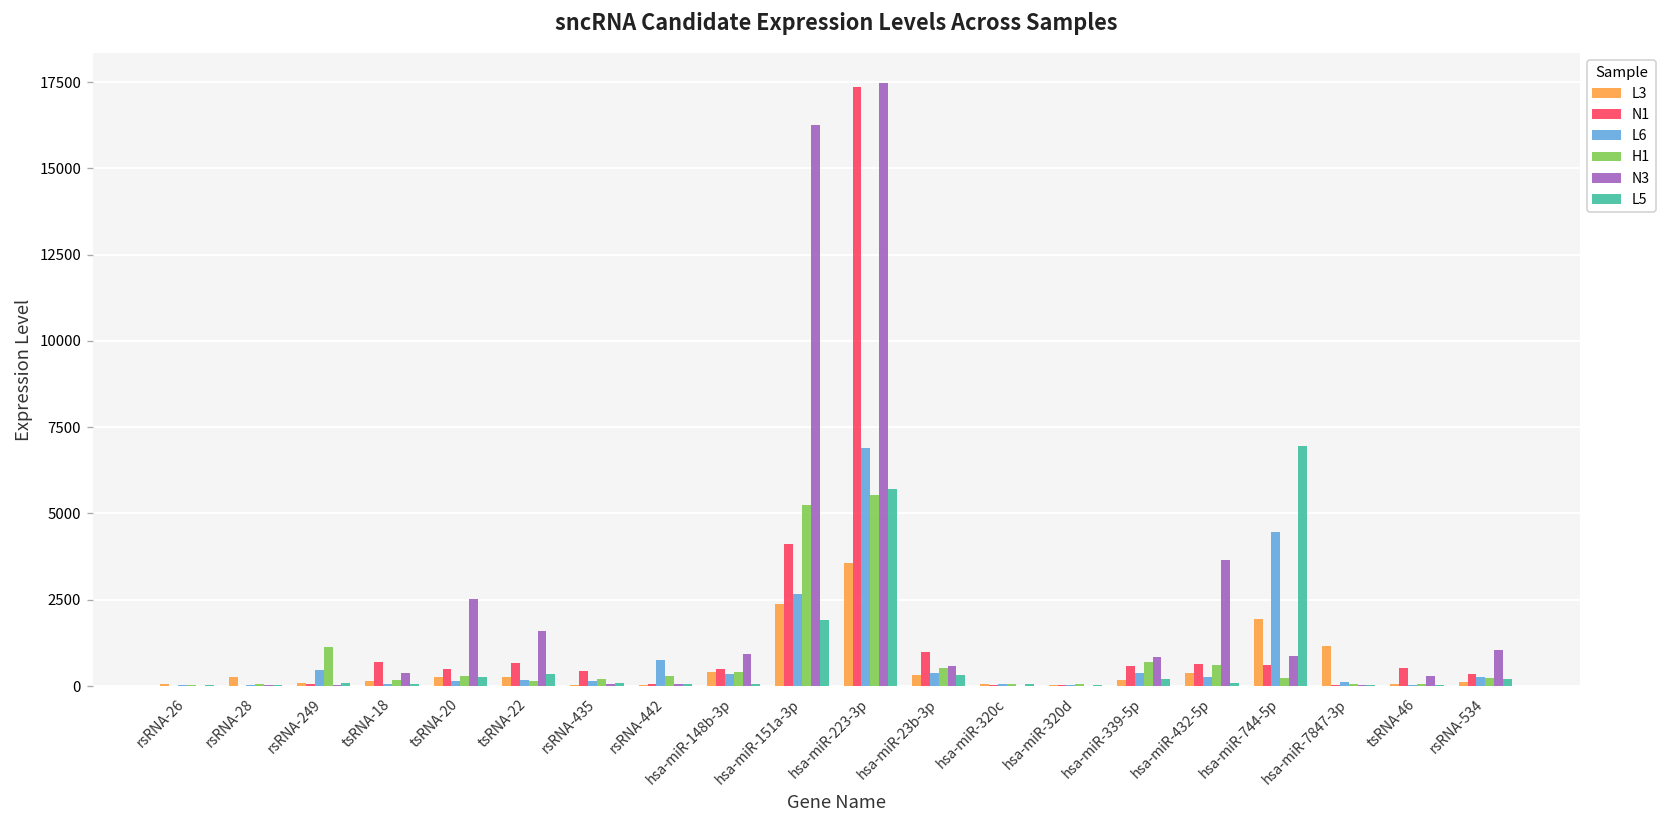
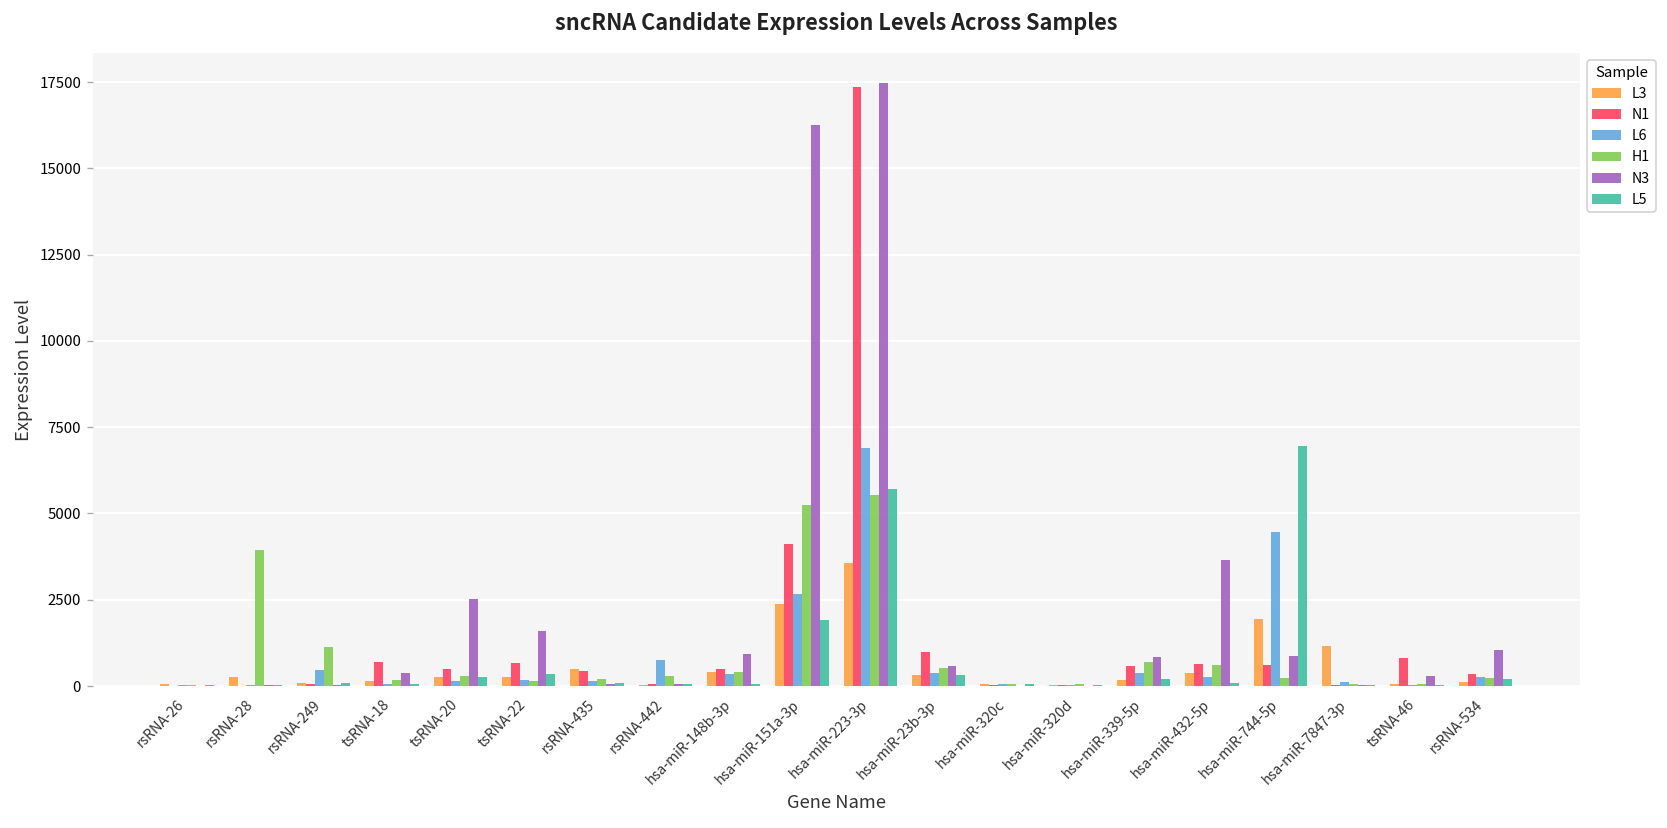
  {
    "L3": {
      "rsRNA-28": 200,
      "rsRNA-249": 100,
      "tsRNA-18": 100,
      "tsRNA-20": 300,
      "tsRNA-22": 300,
-     "rsRNA-435": 0,
+     "rsRNA-435": 500,
      "hsa-miR-148b-3p": 400,
      "hsa-miR-151a-3p": 2400,
      "hsa-miR-223-3p": 3600,
      "hsa-miR-23b-3p": 300,
      "hsa-miR-339-5p": 200,
      "hsa-miR-432-5p": 400,
      "hsa-miR-744-5p": 1900,
      "hsa-miR-7847-3p": 1200,
      "rsRNA-534": 100
    },
    "N1": {
      "tsRNA-18": 700,
      "tsRNA-20": 500,
      "tsRNA-22": 700,
      "rsRNA-435": 400,
      "hsa-miR-148b-3p": 500,
      "hsa-miR-151a-3p": 4100,
      "hsa-miR-223-3p": 17400,
      "hsa-miR-23b-3p": 1000,
      "hsa-miR-339-5p": 600,
      "hsa-miR-432-5p": 600,
      "hsa-miR-744-5p": 600,
-     "tsRNA-46": 500,
+     "tsRNA-46": 800,
      "rsRNA-534": 300
    },
    "L6": {
      "rsRNA-249": 500,
      "tsRNA-20": 200,
      "tsRNA-22": 200,
      "rsRNA-435": 100,
      "rsRNA-442": 700,
      "hsa-miR-148b-3p": 300,
      "hsa-miR-151a-3p": 2700,
      "hsa-miR-223-3p": 6900,
      "hsa-miR-23b-3p": 400,
      "hsa-miR-339-5p": 400,
      "hsa-miR-432-5p": 300,
      "hsa-miR-744-5p": 4500,
      "hsa-miR-7847-3p": 100,
      "rsRNA-534": 300
    },
    "H1": {
-     "rsRNA-28": 100,
+     "rsRNA-28": 3900,
      "rsRNA-249": 1100,
      "tsRNA-18": 200,
      "tsRNA-20": 300,
      "tsRNA-22": 100,
      "rsRNA-435": 200,
      "rsRNA-442": 300,
      "hsa-miR-148b-3p": 400,
      "hsa-miR-151a-3p": 5200,
      "hsa-miR-223-3p": 5500,
      "hsa-miR-23b-3p": 500,
      "hsa-miR-339-5p": 700,
      "hsa-miR-432-5p": 600,
      "hsa-miR-744-5p": 200,
      "rsRNA-534": 200
    },
    "N3": {
      "tsRNA-18": 400,
      "tsRNA-20": 2500,
      "tsRNA-22": 1600,
      "hsa-miR-148b-3p": 900,
      "hsa-miR-151a-3p": 16300,
      "hsa-miR-223-3p": 17500,
      "hsa-miR-23b-3p": 600,
      "hsa-miR-339-5p": 800,
      "hsa-miR-432-5p": 3700,
      "hsa-miR-744-5p": 900,
      "tsRNA-46": 300,
      "rsRNA-534": 1100
    },
    "L5": {
      "rsRNA-249": 100,
      "tsRNA-20": 300,
      "tsRNA-22": 400,
      "rsRNA-435": 100,
      "hsa-miR-151a-3p": 1900,
      "hsa-miR-223-3p": 5700,
      "hsa-miR-23b-3p": 300,
      "hsa-miR-339-5p": 200,
      "hsa-miR-744-5p": 6900,
      "rsRNA-534": 200
    }
  }
